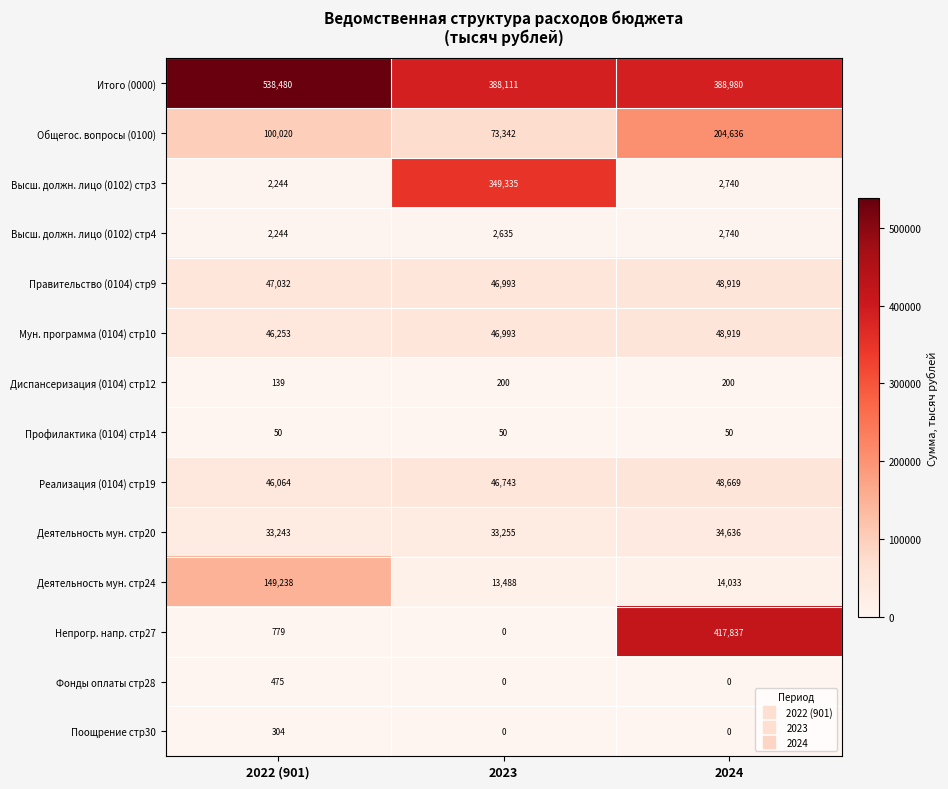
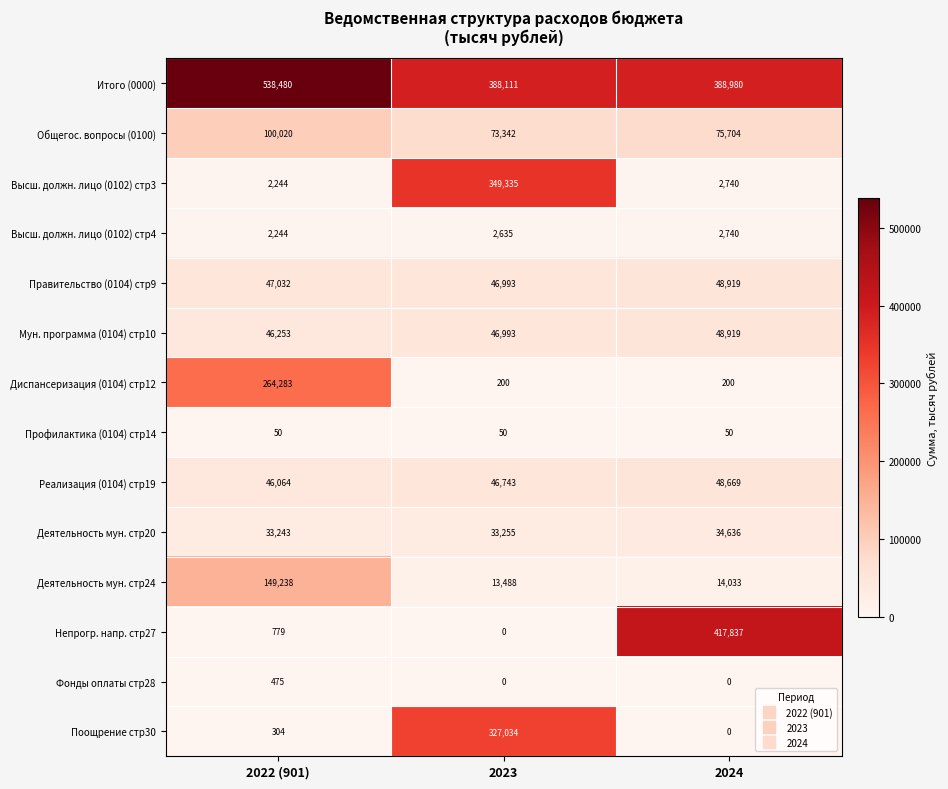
  {
    "Итого (0000)": {
      "2022 (901)": "538,480",
      "2023": "388,111",
      "2024": "388,980"
    },
    "Общегос. вопросы (0100)": {
      "2022 (901)": "100,020",
      "2023": "73,342",
-     "2024": "204,636"
+     "2024": "75,704"
    },
    "Высш. должн. лицо (0102) стр3": {
      "2022 (901)": "2,244",
      "2023": "349,335",
      "2024": "2,740"
    },
    "Высш. должн. лицо (0102) стр4": {
      "2022 (901)": "2,244",
      "2023": "2,635",
      "2024": "2,740"
    },
    "Правительство (0104) стр9": {
      "2022 (901)": "47,032",
      "2023": "46,993",
      "2024": "48,919"
    },
    "Мун. программа (0104) стр10": {
      "2022 (901)": "46,253",
      "2023": "46,993",
      "2024": "48,919"
    },
    "Диспансеризация (0104) стр12": {
-     "2022 (901)": "139",
+     "2022 (901)": "264,283",
      "2023": "200",
      "2024": "200"
    },
    "Профилактика (0104) стр14": {
      "2022 (901)": "50",
      "2023": "50",
      "2024": "50"
    },
    "Реализация (0104) стр19": {
      "2022 (901)": "46,064",
      "2023": "46,743",
      "2024": "48,669"
    },
    "Деятельность мун. стр20": {
      "2022 (901)": "33,243",
      "2023": "33,255",
      "2024": "34,636"
    },
    "Деятельность мун. стр24": {
      "2022 (901)": "149,238",
      "2023": "13,488",
      "2024": "14,033"
    },
    "Непрогр. напр. стр27": {
      "2022 (901)": "779",
      "2023": "0",
      "2024": "417,837"
    },
    "Фонды оплаты стр28": {
      "2022 (901)": "475",
      "2023": "0",
      "2024": "0"
    },
    "Поощрение стр30": {
      "2022 (901)": "304",
-     "2023": "0",
+     "2023": "327,034",
      "2024": "0"
    }
  }
